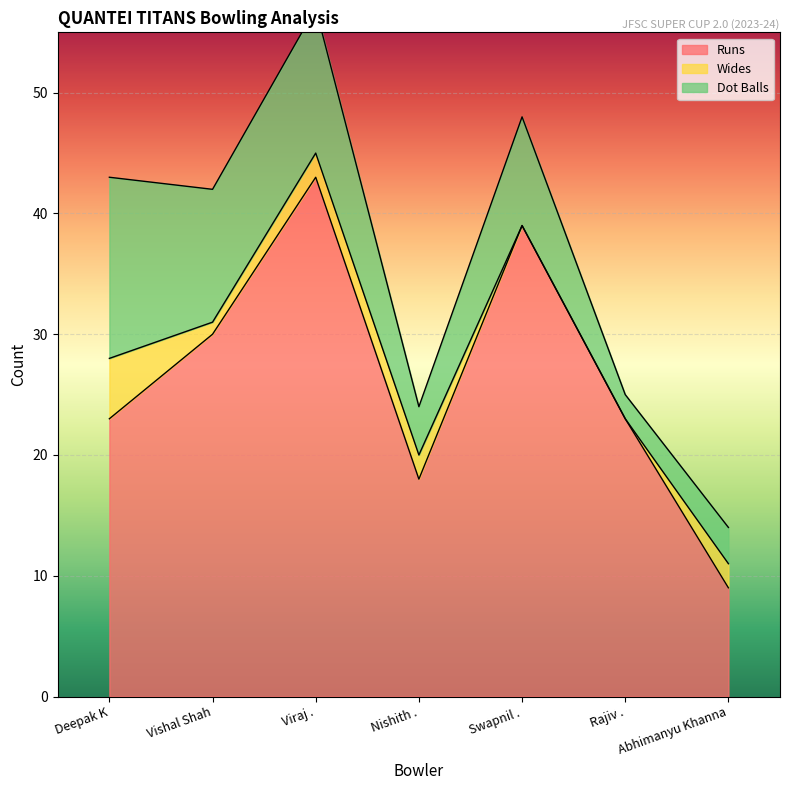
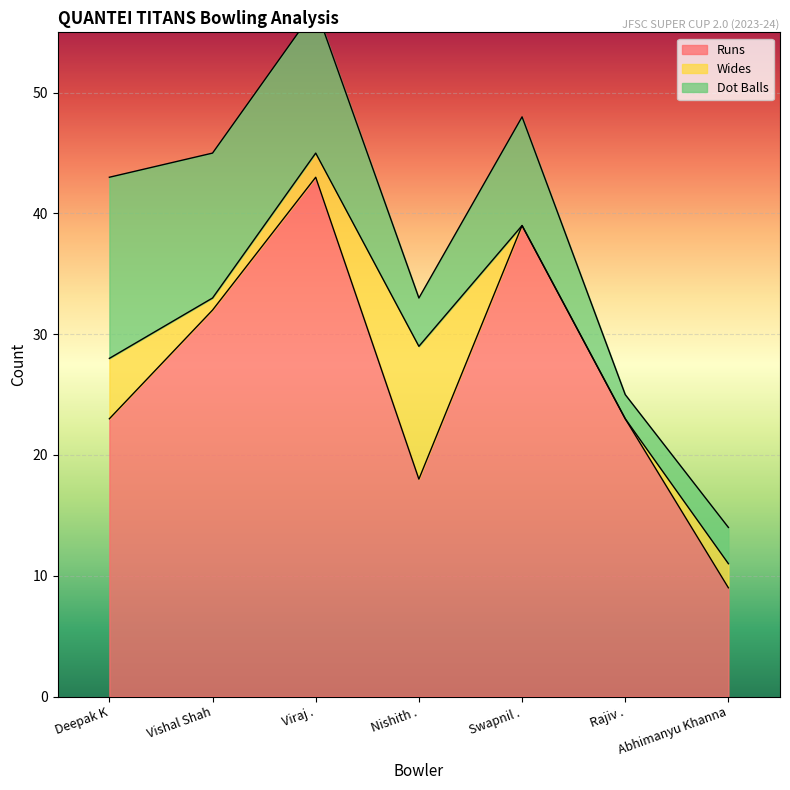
  {
    "Runs": {
      "Deepak K": 23,
-     "Vishal Shah": 30,
+     "Vishal Shah": 32,
      "Viraj .": 43,
      "Nishith .": 18,
      "Abhimanyu Khanna": 9
    },
    "Wides": {
      "Deepak K": 5,
      "Vishal Shah": 1,
      "Viraj .": 2,
-     "Nishith .": 2,
+     "Nishith .": 11,
      "Abhimanyu Khanna": 2
    },
    "Dot Balls": {
      "Deepak K": 15,
-     "Vishal Shah": 11,
+     "Vishal Shah": 12,
      "Nishith .": 4,
      "Swapnil .": 9,
      "Rajiv .": 2,
      "Abhimanyu Khanna": 3
    }
  }
